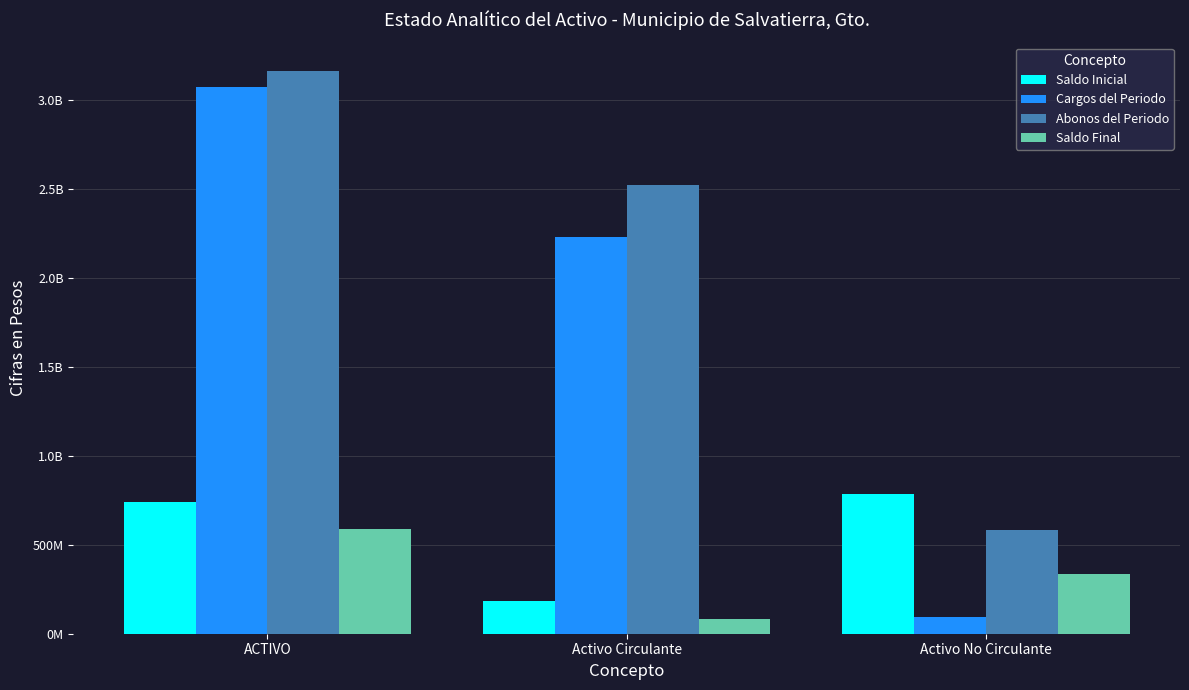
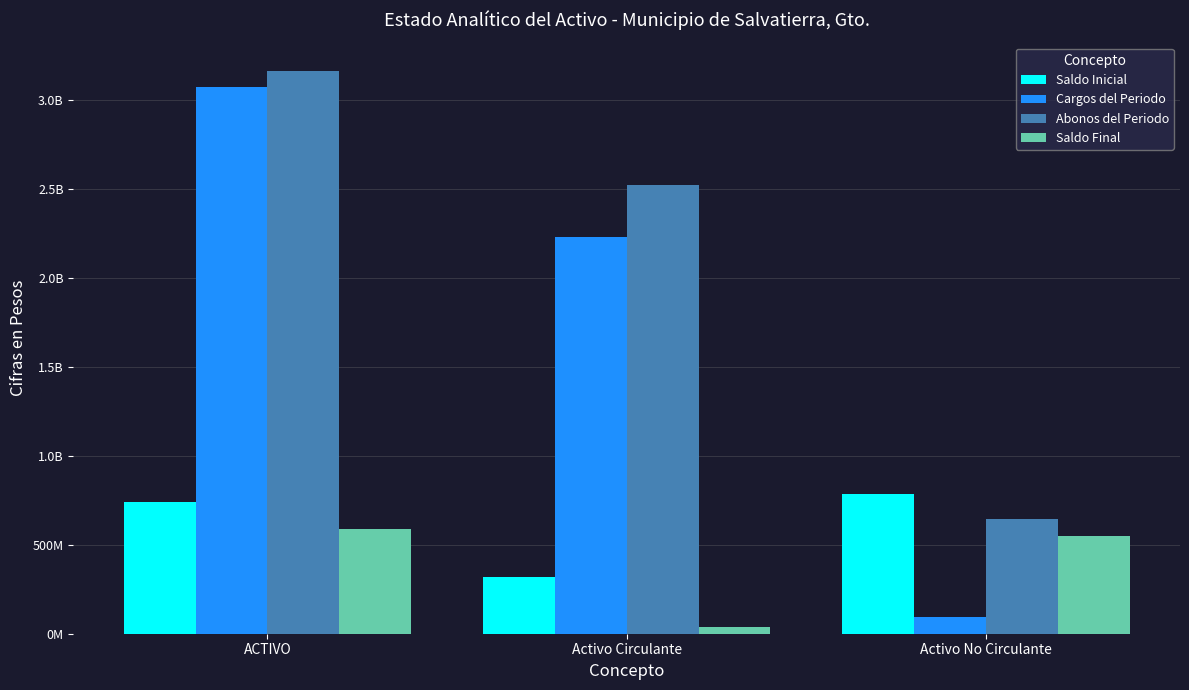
  {
    "Saldo Inicial": {
      "ACTIVO": 740000000,
-     "Activo Circulante": 190000000,
+     "Activo Circulante": 320000000,
      "Activo No Circulante": 790000000
    },
    "Cargos del Periodo": {
      "ACTIVO": 3070000000,
      "Activo Circulante": 2230000000,
      "Activo No Circulante": 90000000
    },
    "Abonos del Periodo": {
      "ACTIVO": 3160000000,
      "Activo Circulante": 2520000000,
-     "Activo No Circulante": 580000000
+     "Activo No Circulante": 640000000
    },
    "Saldo Final": {
      "ACTIVO": 590000000,
-     "Activo Circulante": 80000000,
-     "Activo No Circulante": 330000000
+     "Activo Circulante": 40000000,
+     "Activo No Circulante": 550000000
    }
  }
